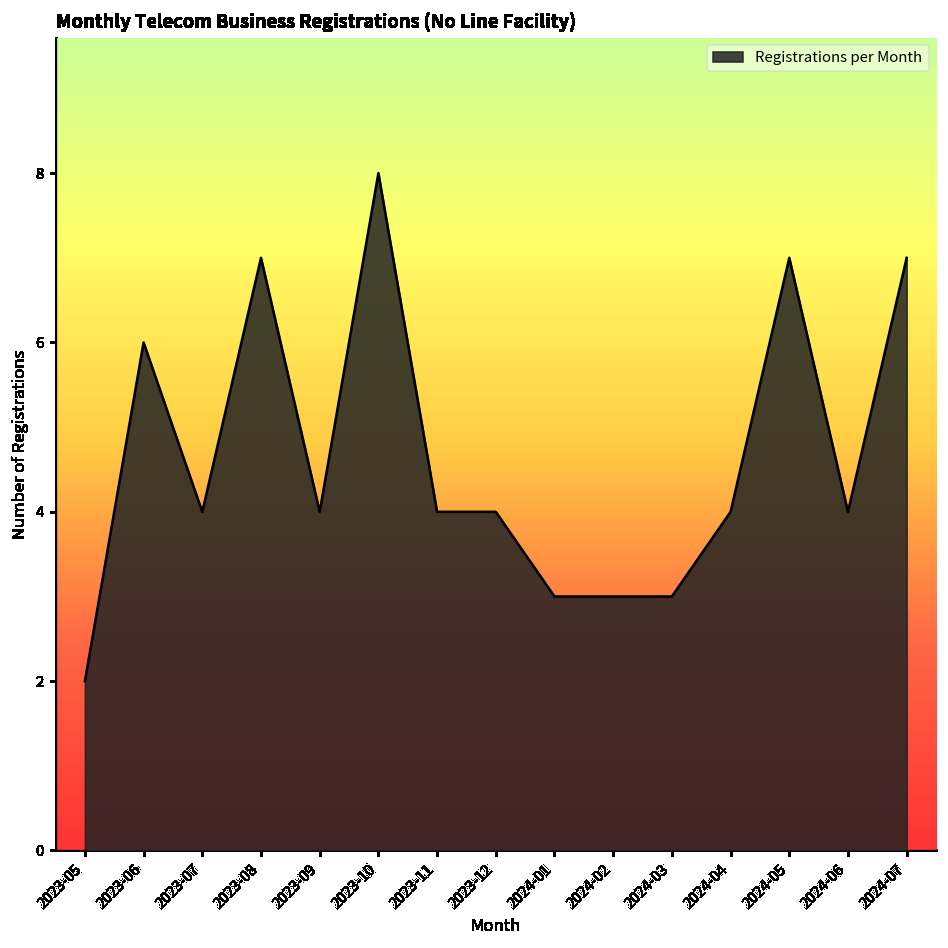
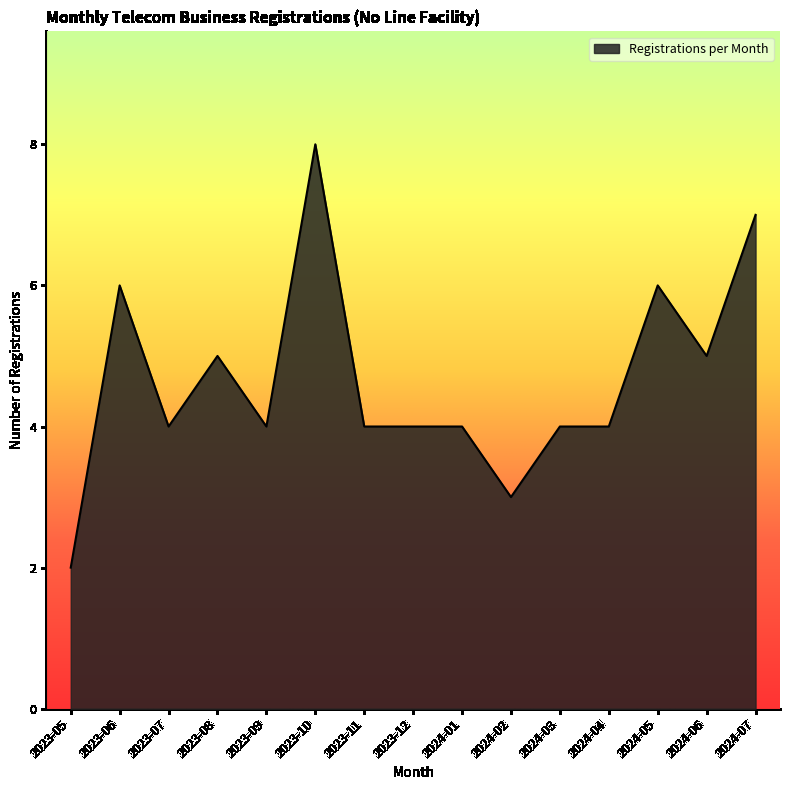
  {
    "2023-05": 2,
    "2023-06": 6,
    "2023-07": 4,
-   "2023-08": 7,
+   "2023-08": 5,
    "2023-09": 4,
    "2023-10": 8,
    "2023-11": 4,
    "2023-12": 4,
-   "2024-01": 3,
+   "2024-01": 4,
    "2024-02": 3,
-   "2024-03": 3,
+   "2024-03": 4,
    "2024-04": 4,
-   "2024-05": 7,
-   "2024-06": 4,
+   "2024-05": 6,
+   "2024-06": 5,
    "2024-07": 7
  }
